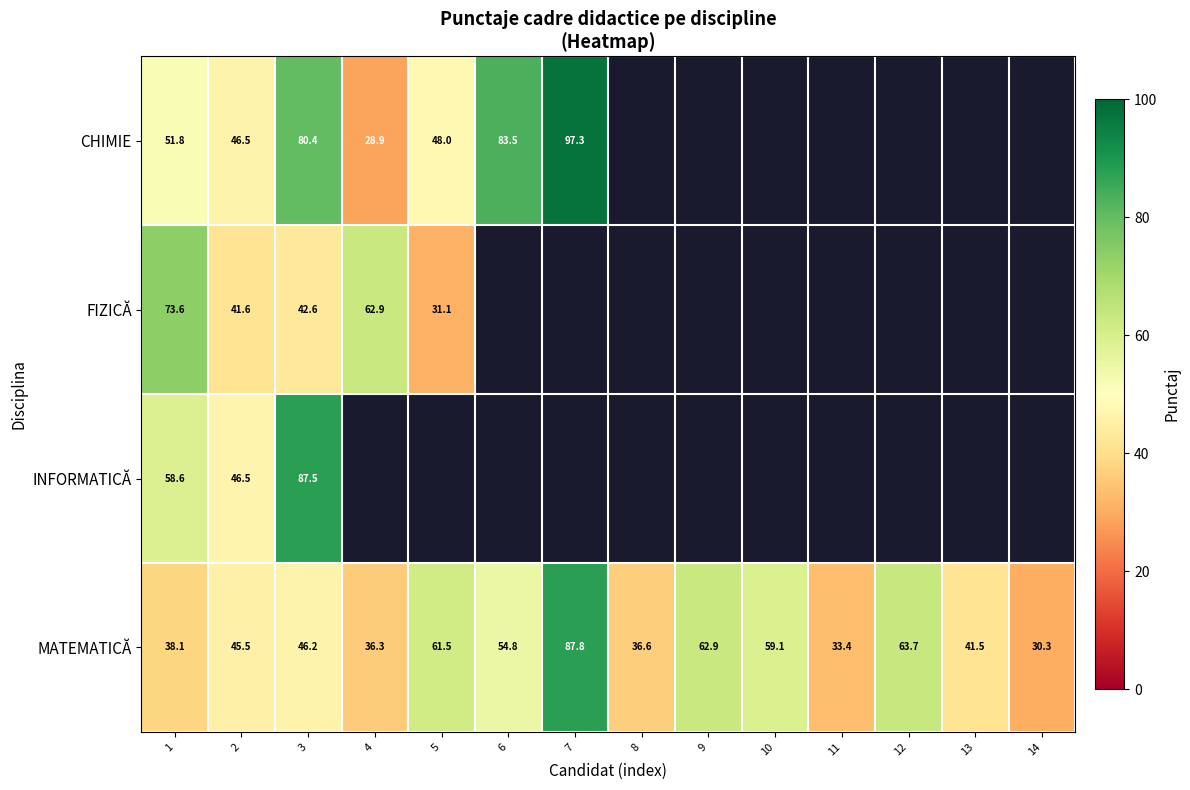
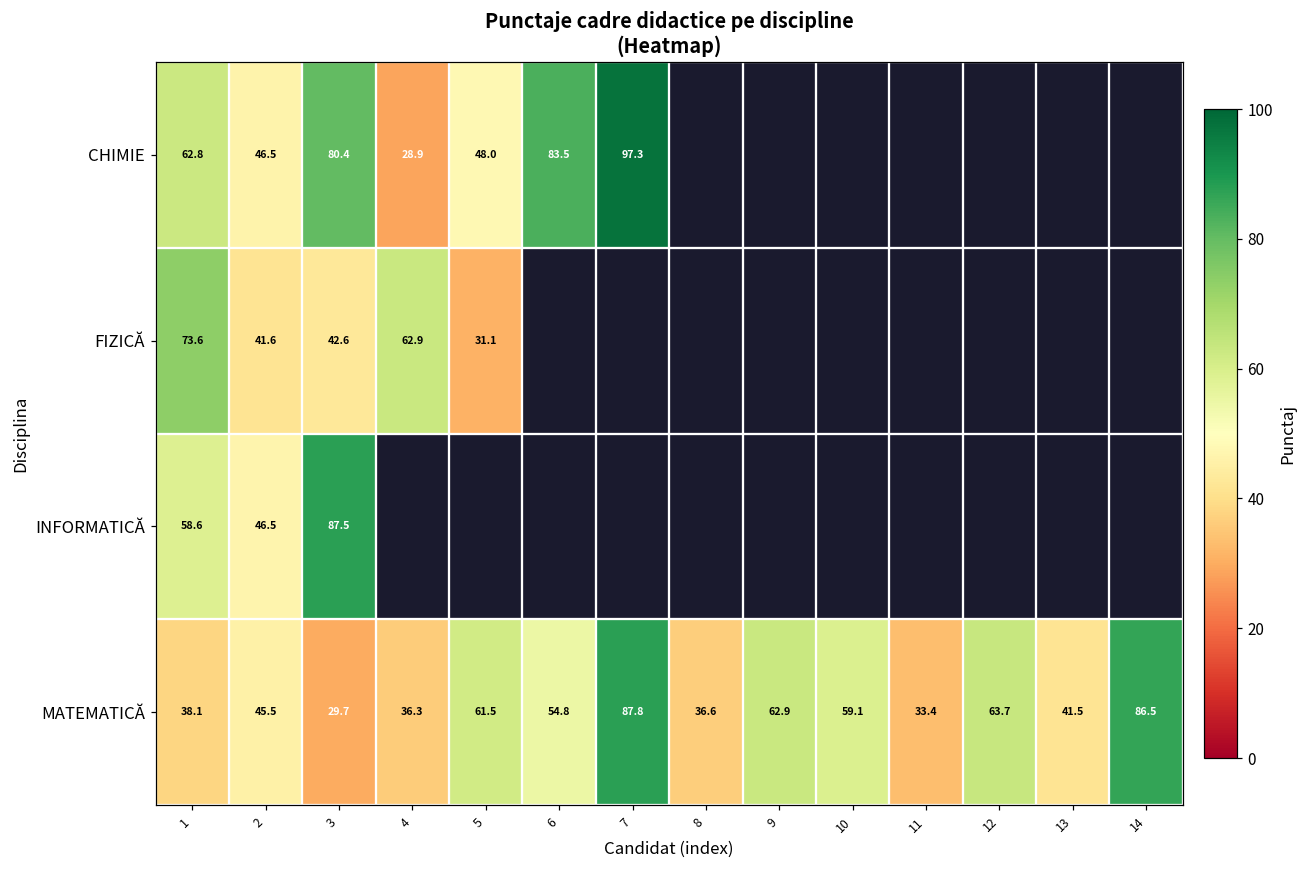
  {
    "CHIMIE": {
-     "1": 51.8,
+     "1": 62.8,
      "2": 46.5,
      "3": 80.4,
      "4": 28.9,
      "5": 48.0,
      "6": 83.5,
      "7": 97.3
    },
    "FIZICĂ": {
      "1": 73.6,
      "2": 41.6,
      "3": 42.6,
      "4": 62.9,
      "5": 31.1
    },
    "INFORMATICĂ": {
      "1": 58.6,
      "2": 46.5,
      "3": 87.5
    },
    "MATEMATICĂ": {
      "1": 38.1,
      "2": 45.5,
-     "3": 46.2,
+     "3": 29.7,
      "4": 36.3,
      "5": 61.5,
      "6": 54.8,
      "7": 87.8,
      "8": 36.6,
      "9": 62.9,
      "10": 59.1,
      "11": 33.4,
      "12": 63.7,
      "13": 41.5,
-     "14": 30.3
+     "14": 86.5
    }
  }
